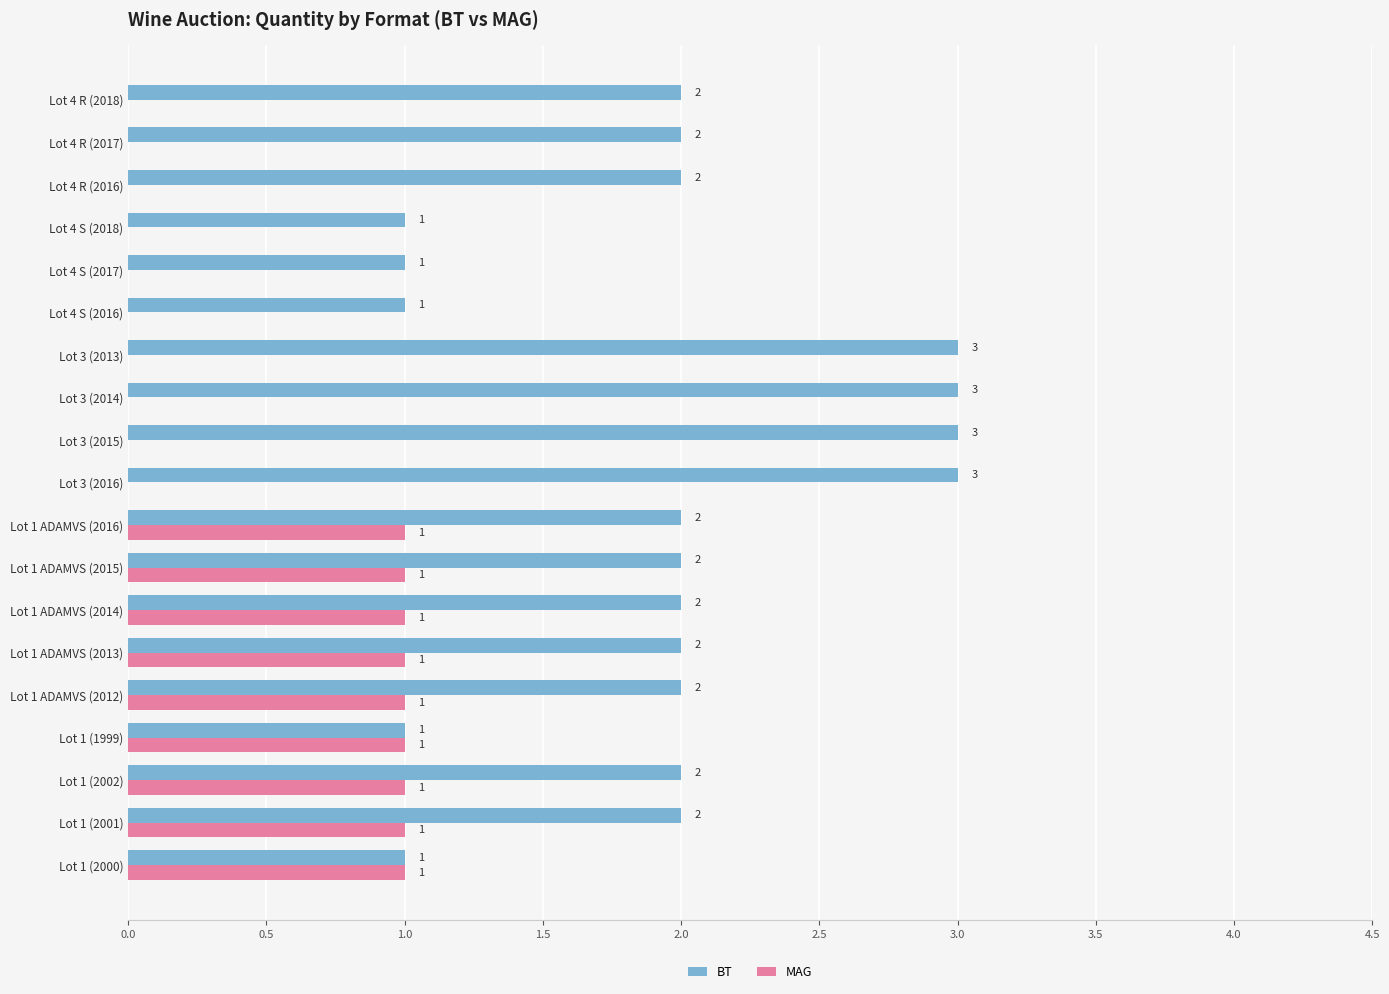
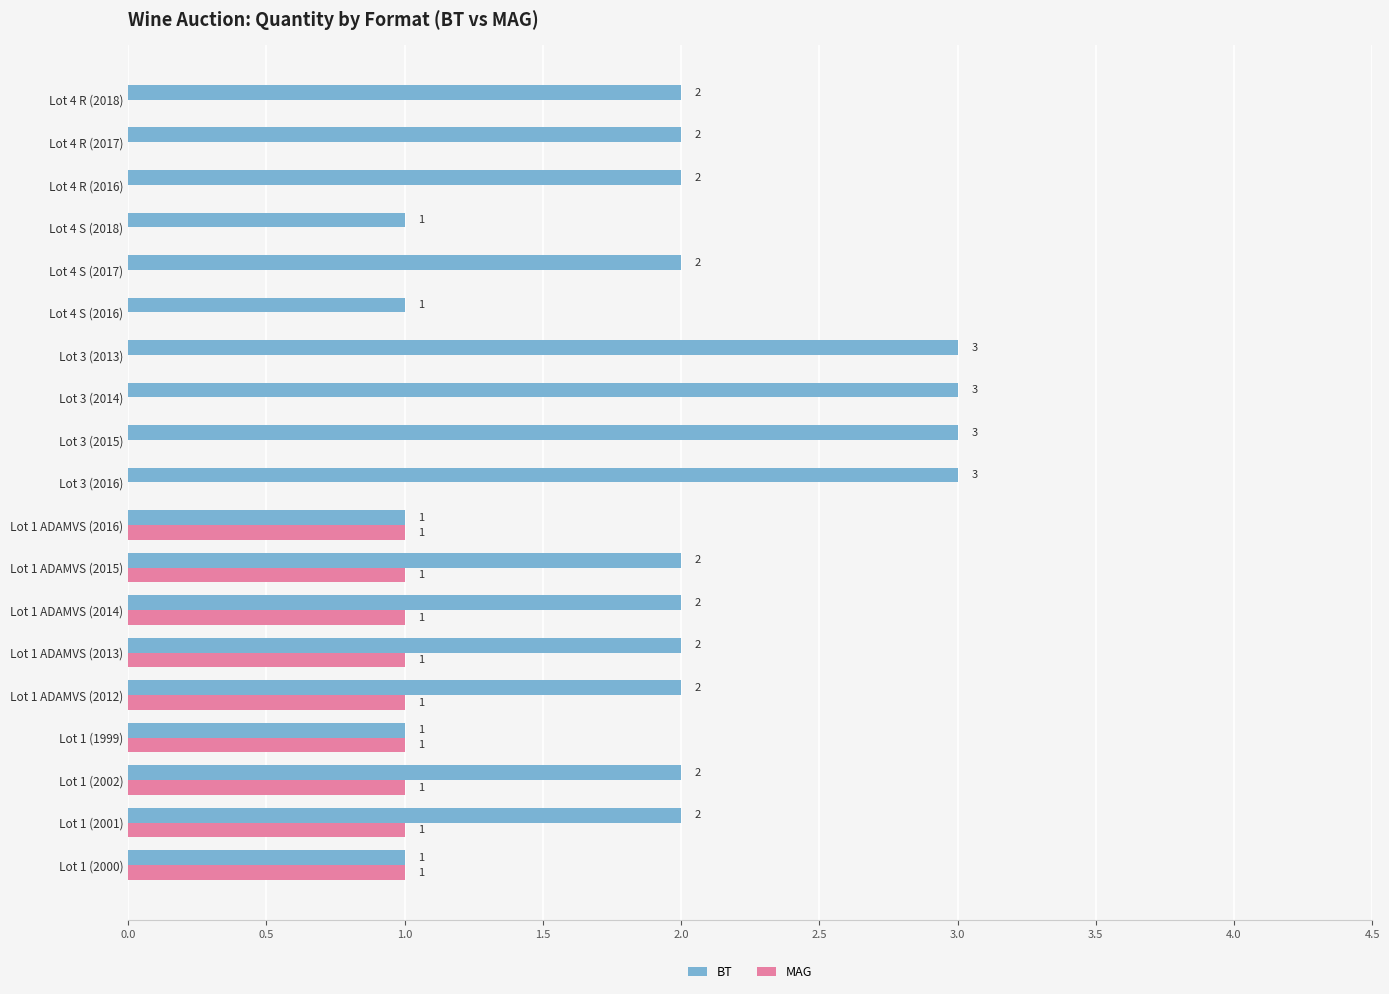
  {
    "BT": {
      "Lot 4 R (2018)": 2,
      "Lot 4 R (2017)": 2,
      "Lot 4 R (2016)": 2,
      "Lot 4 S (2018)": 1,
-     "Lot 4 S (2017)": 1,
+     "Lot 4 S (2017)": 2,
      "Lot 4 S (2016)": 1,
      "Lot 3 (2013)": 3,
      "Lot 3 (2014)": 3,
      "Lot 3 (2015)": 3,
      "Lot 3 (2016)": 3,
-     "Lot 1 ADAMVS (2016)": 2,
+     "Lot 1 ADAMVS (2016)": 1,
      "Lot 1 ADAMVS (2015)": 2,
      "Lot 1 ADAMVS (2014)": 2,
      "Lot 1 ADAMVS (2013)": 2,
      "Lot 1 ADAMVS (2012)": 2,
      "Lot 1 (1999)": 1,
      "Lot 1 (2002)": 2,
      "Lot 1 (2001)": 2,
      "Lot 1 (2000)": 1
    },
    "MAG": {
      "Lot 1 ADAMVS (2016)": 1,
      "Lot 1 ADAMVS (2015)": 1,
      "Lot 1 ADAMVS (2014)": 1,
      "Lot 1 ADAMVS (2013)": 1,
      "Lot 1 ADAMVS (2012)": 1,
      "Lot 1 (1999)": 1,
      "Lot 1 (2002)": 1,
      "Lot 1 (2001)": 1,
      "Lot 1 (2000)": 1
    }
  }
